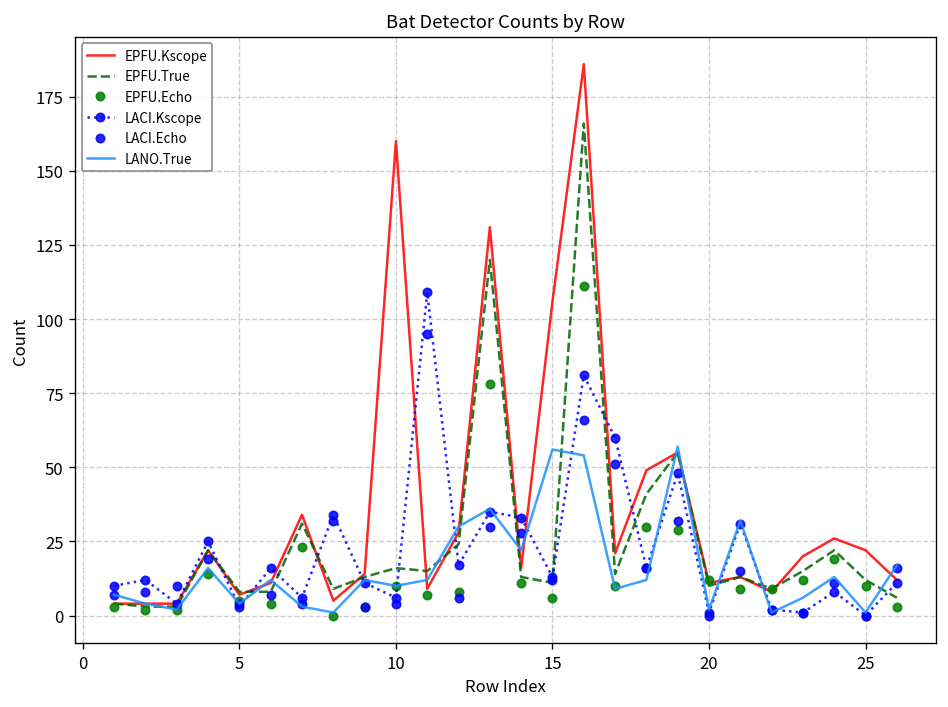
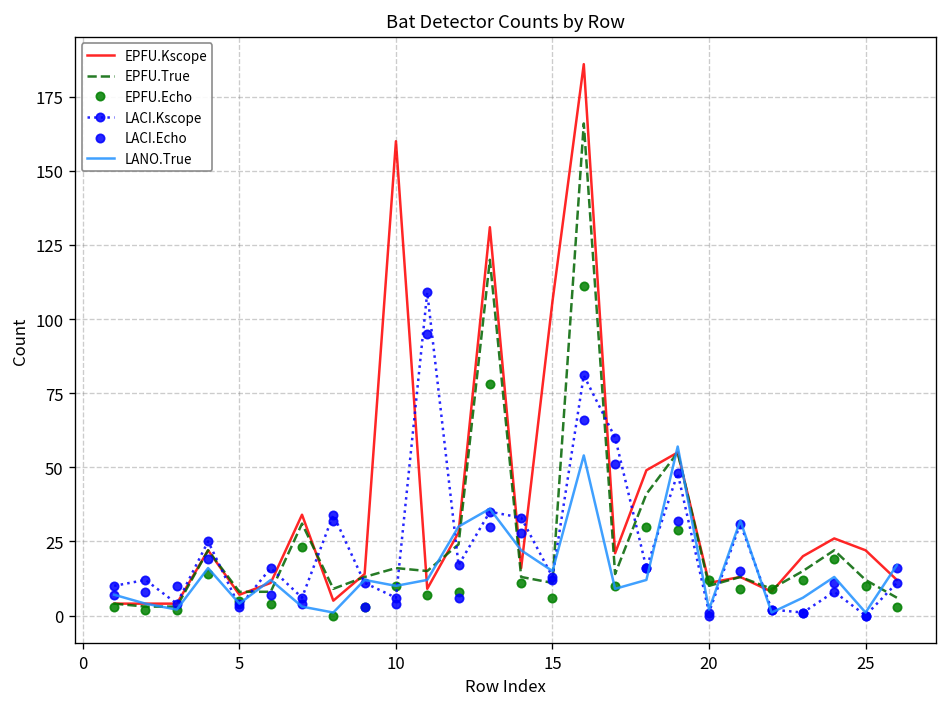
  {
    "EPFU.Kscope": {
      "10": 160,
      "15": 106,
      "25": 22
    },
    "LANO.True": {
-     "15": 56
+     "15": 15
    }
  }
